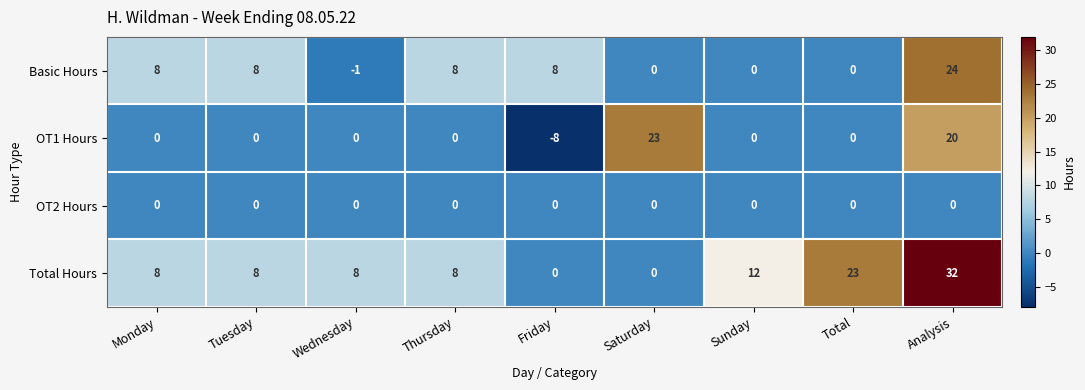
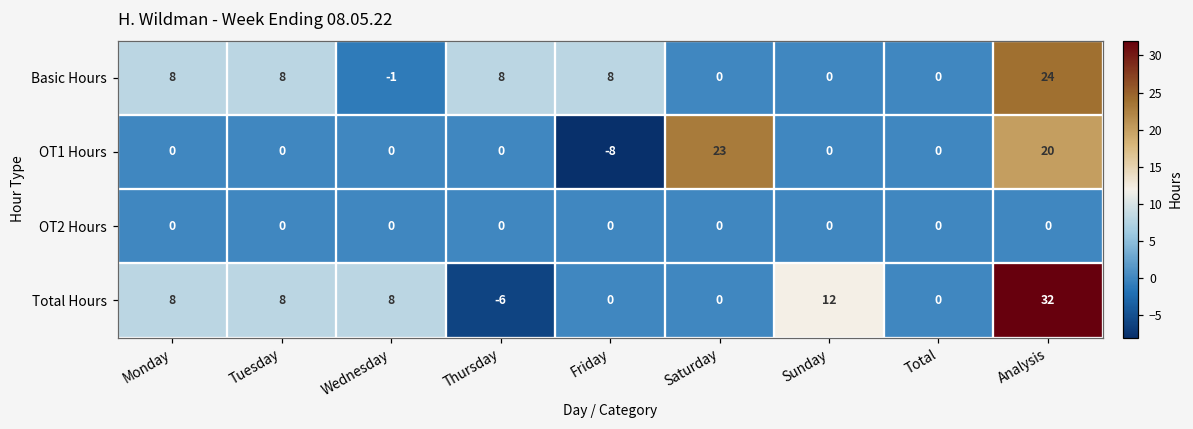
  {
    "Basic Hours": {
      "Monday": 8,
      "Tuesday": 8,
      "Wednesday": -1,
      "Thursday": 8,
      "Friday": 8,
      "Saturday": 0,
      "Sunday": 0,
      "Total": 0,
      "Analysis": 24
    },
    "OT1 Hours": {
      "Monday": 0,
      "Tuesday": 0,
      "Wednesday": 0,
      "Thursday": 0,
      "Friday": -8,
      "Saturday": 23,
      "Sunday": 0,
      "Total": 0,
      "Analysis": 20
    },
    "OT2 Hours": {
      "Monday": 0,
      "Tuesday": 0,
      "Wednesday": 0,
      "Thursday": 0,
      "Friday": 0,
      "Saturday": 0,
      "Sunday": 0,
      "Total": 0,
      "Analysis": 0
    },
    "Total Hours": {
      "Monday": 8,
      "Tuesday": 8,
      "Wednesday": 8,
-     "Thursday": 8,
+     "Thursday": -6,
      "Friday": 0,
      "Saturday": 0,
      "Sunday": 12,
-     "Total": 23,
+     "Total": 0,
      "Analysis": 32
    }
  }
